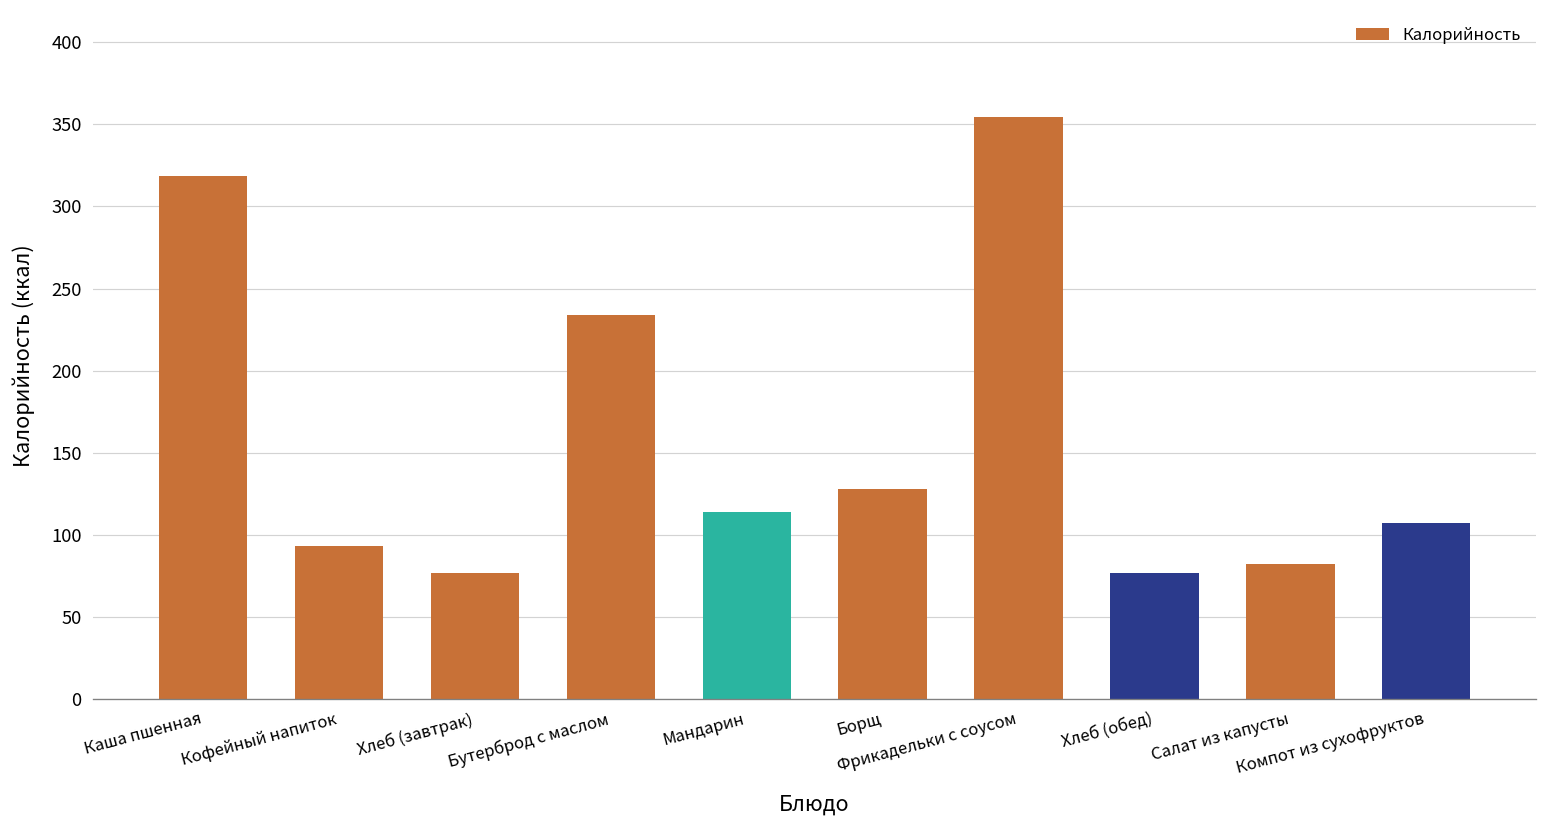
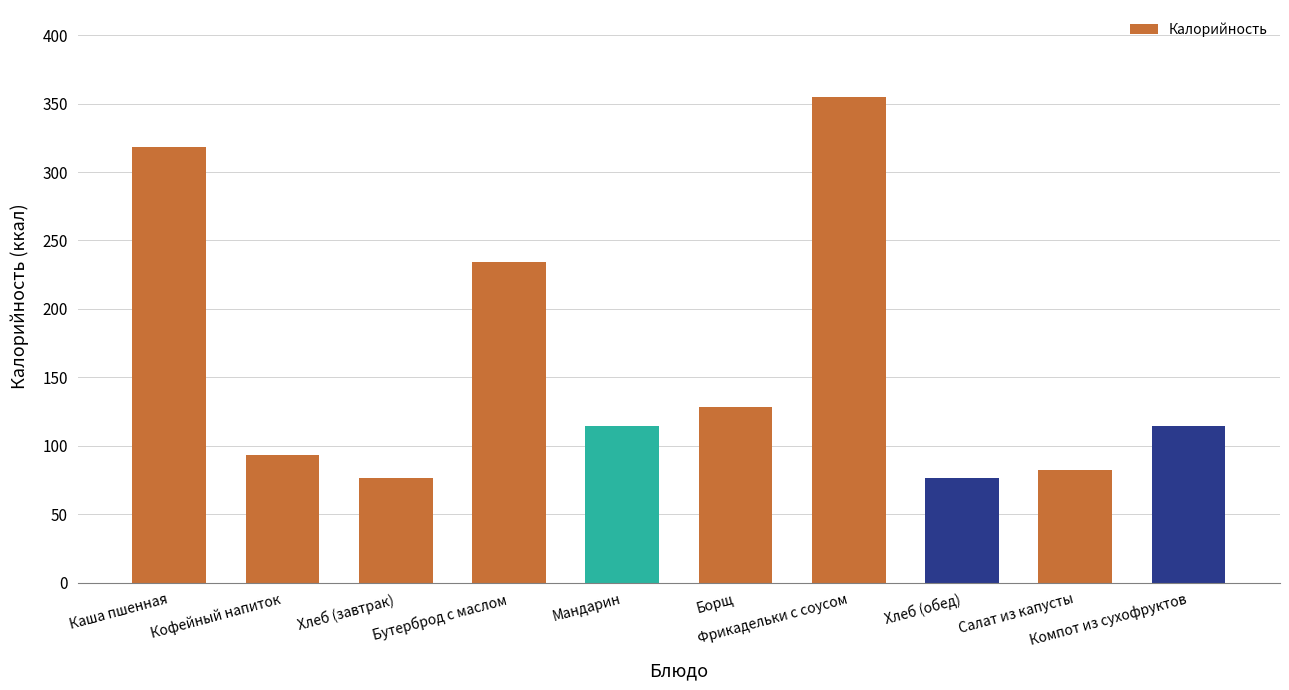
  {
    "Каша пшенная": 319,
    "Кофейный напиток": 93,
    "Хлеб (завтрак)": 77,
    "Бутерброд с маслом": 234,
    "Мандарин": 114,
    "Борщ": 128,
    "Фрикадельки с соусом": 355,
    "Хлеб (обед)": 77,
    "Салат из капусты": 82,
-   "Компот из сухофруктов": 107
+   "Компот из сухофруктов": 115
  }
